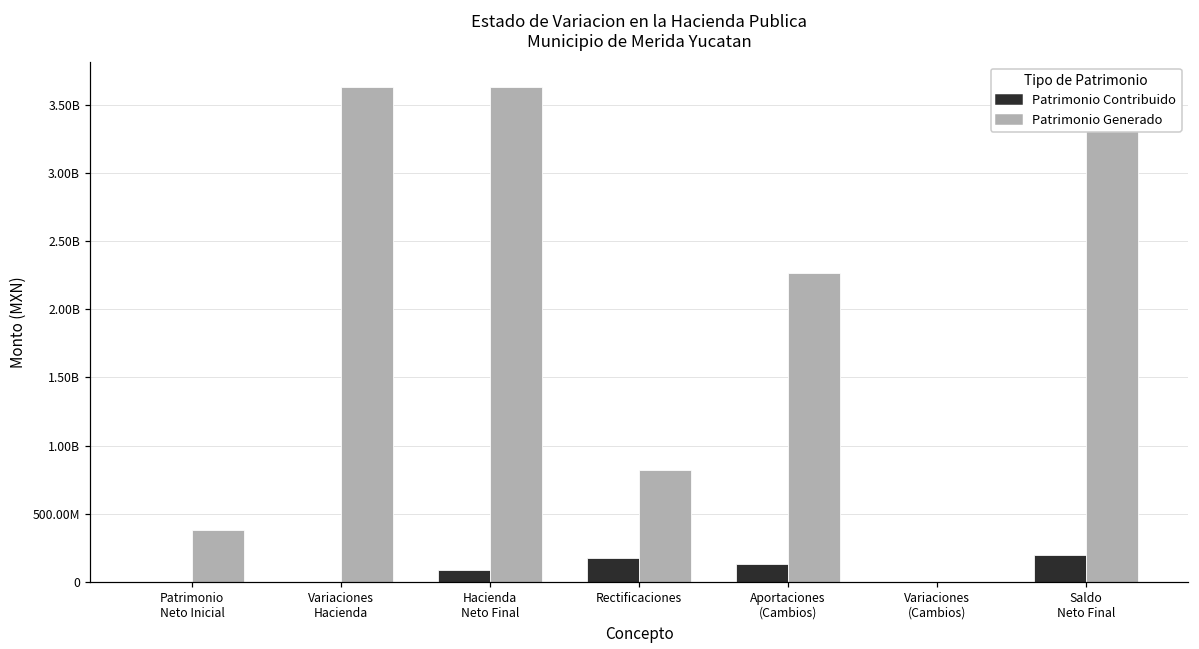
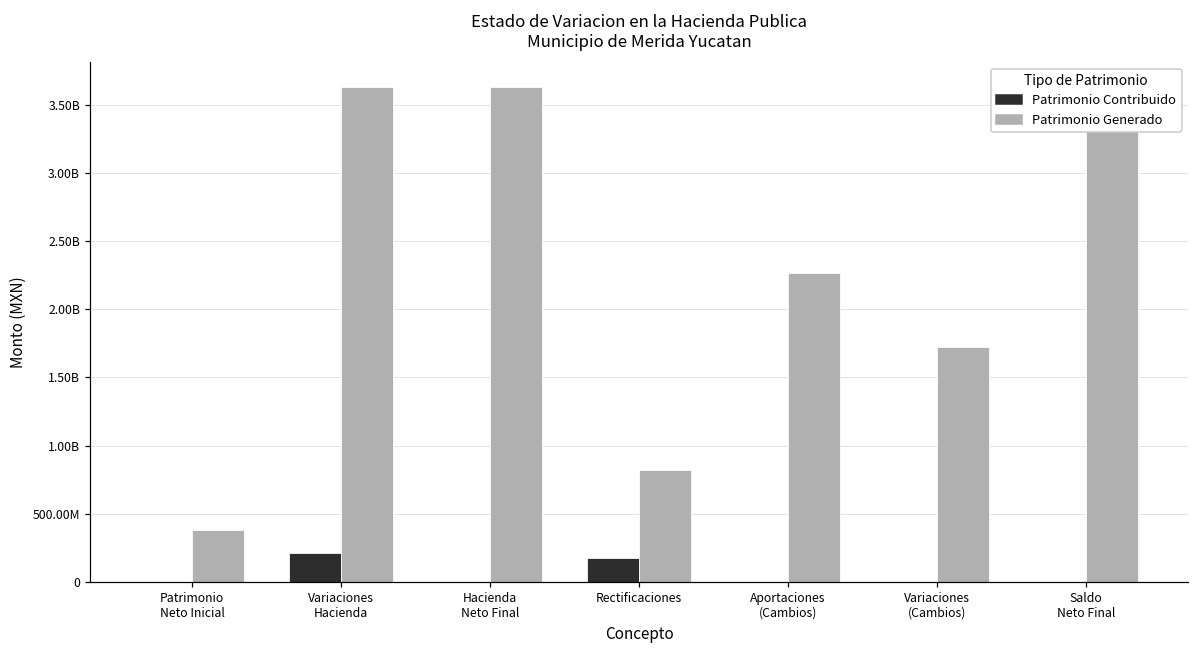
  {
    "Patrimonio Contribuido": {
-     "Variaciones Hacienda": 0,
-     "Hacienda Neto Final": 80000000,
+     "Variaciones Hacienda": 210000000,
+     "Hacienda Neto Final": 0,
      "Rectificaciones": 180000000,
-     "Aportaciones (Cambios)": 130000000,
+     "Aportaciones (Cambios)": 0,
      "Variaciones (Cambios)": 0,
-     "Saldo Neto Final": 200000000
+     "Saldo Neto Final": 0
    },
    "Patrimonio Generado": {
      "Patrimonio Neto Inicial": 380000000,
      "Variaciones Hacienda": 3630000000,
      "Hacienda Neto Final": 3630000000,
      "Rectificaciones": 820000000,
      "Aportaciones (Cambios)": 2270000000,
-     "Variaciones (Cambios)": 0
+     "Variaciones (Cambios)": 1730000000
    }
  }
